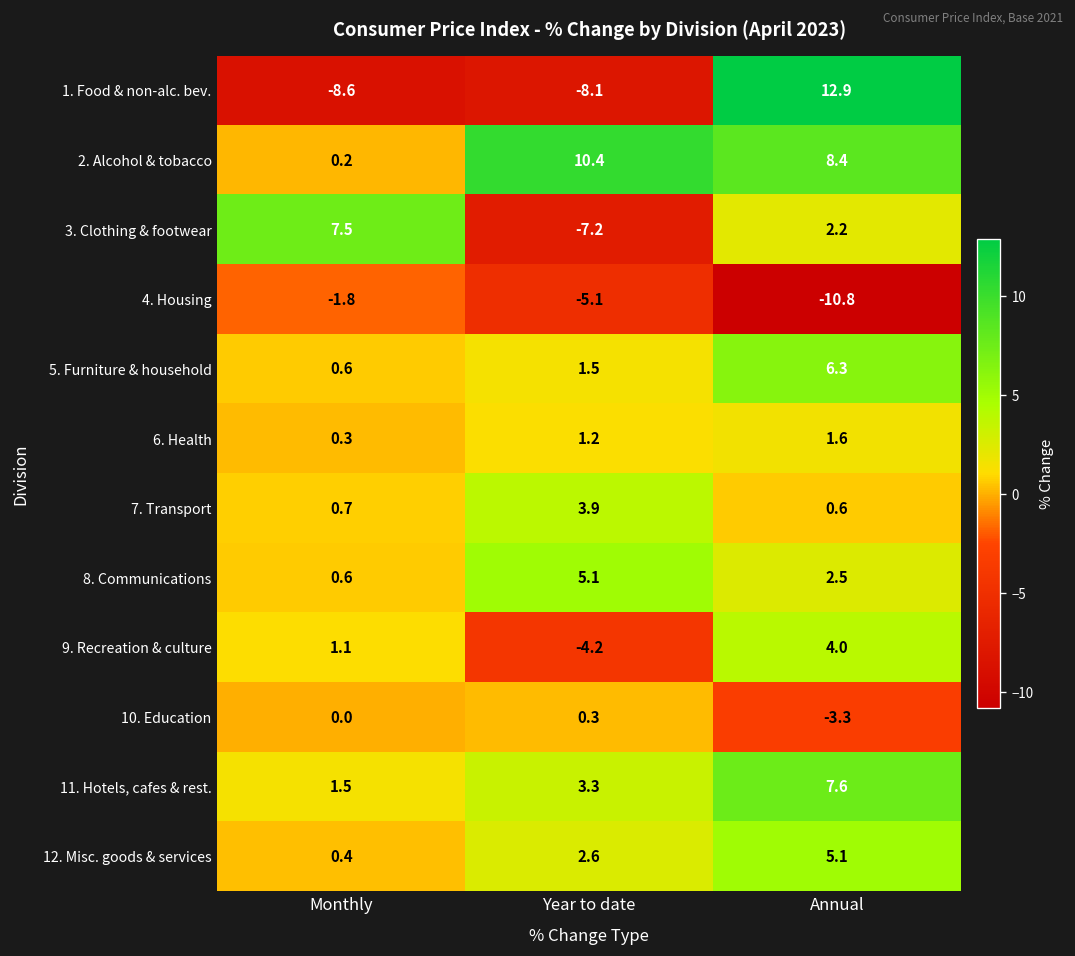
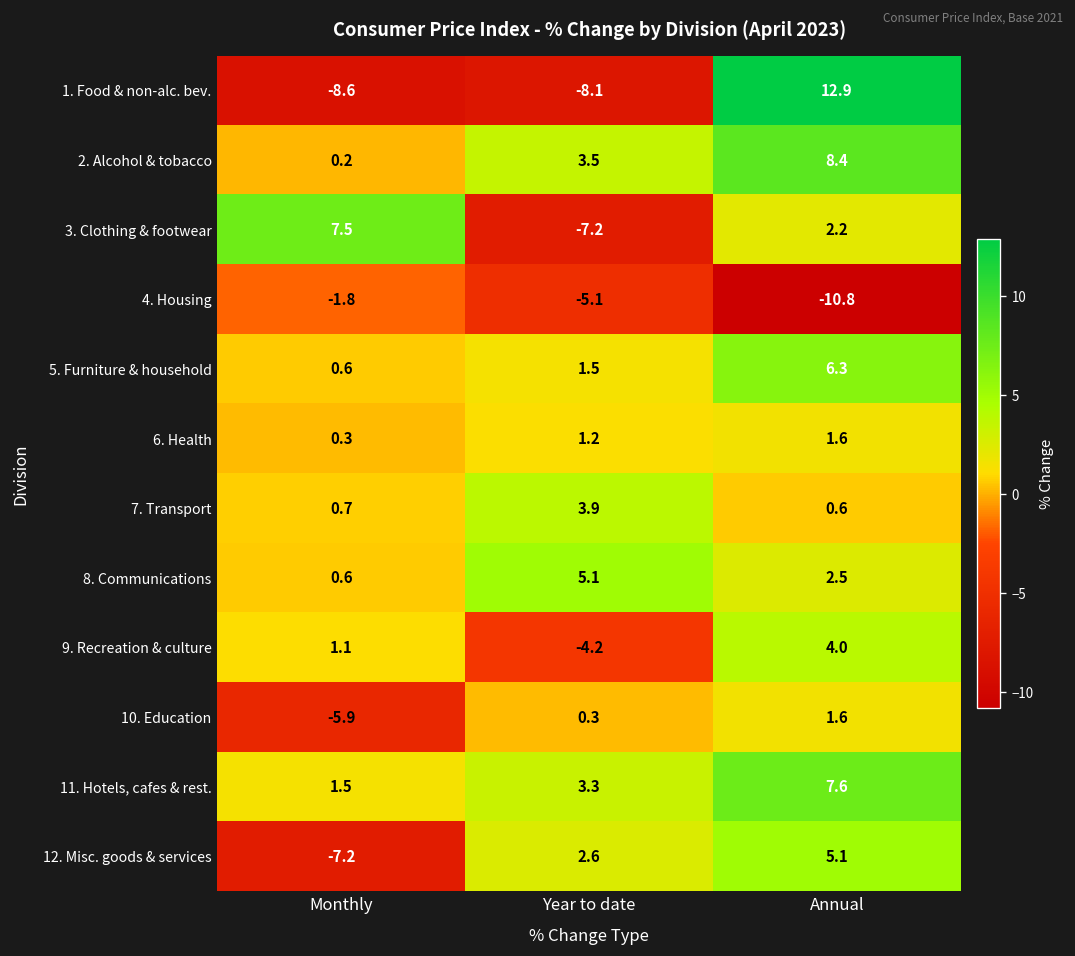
  {
    "1. Food & non-alc. bev.": {
      "Monthly": -8.6,
      "Year to date": -8.1,
      "Annual": 12.9
    },
    "2. Alcohol & tobacco": {
      "Monthly": 0.2,
-     "Year to date": 10.4,
+     "Year to date": 3.5,
      "Annual": 8.4
    },
    "3. Clothing & footwear": {
      "Monthly": 7.5,
      "Year to date": -7.2,
      "Annual": 2.2
    },
    "4. Housing": {
      "Monthly": -1.8,
      "Year to date": -5.1,
      "Annual": -10.8
    },
    "5. Furniture & household": {
      "Monthly": 0.6,
      "Year to date": 1.5,
      "Annual": 6.3
    },
    "6. Health": {
      "Monthly": 0.3,
      "Year to date": 1.2,
      "Annual": 1.6
    },
    "7. Transport": {
      "Monthly": 0.7,
      "Year to date": 3.9,
      "Annual": 0.6
    },
    "8. Communications": {
      "Monthly": 0.6,
      "Year to date": 5.1,
      "Annual": 2.5
    },
    "9. Recreation & culture": {
      "Monthly": 1.1,
      "Year to date": -4.2,
      "Annual": 4.0
    },
    "10. Education": {
-     "Monthly": 0.0,
+     "Monthly": -5.9,
      "Year to date": 0.3,
-     "Annual": -3.3
+     "Annual": 1.6
    },
    "11. Hotels, cafes & rest.": {
      "Monthly": 1.5,
      "Year to date": 3.3,
      "Annual": 7.6
    },
    "12. Misc. goods & services": {
-     "Monthly": 0.4,
+     "Monthly": -7.2,
      "Year to date": 2.6,
      "Annual": 5.1
    }
  }
